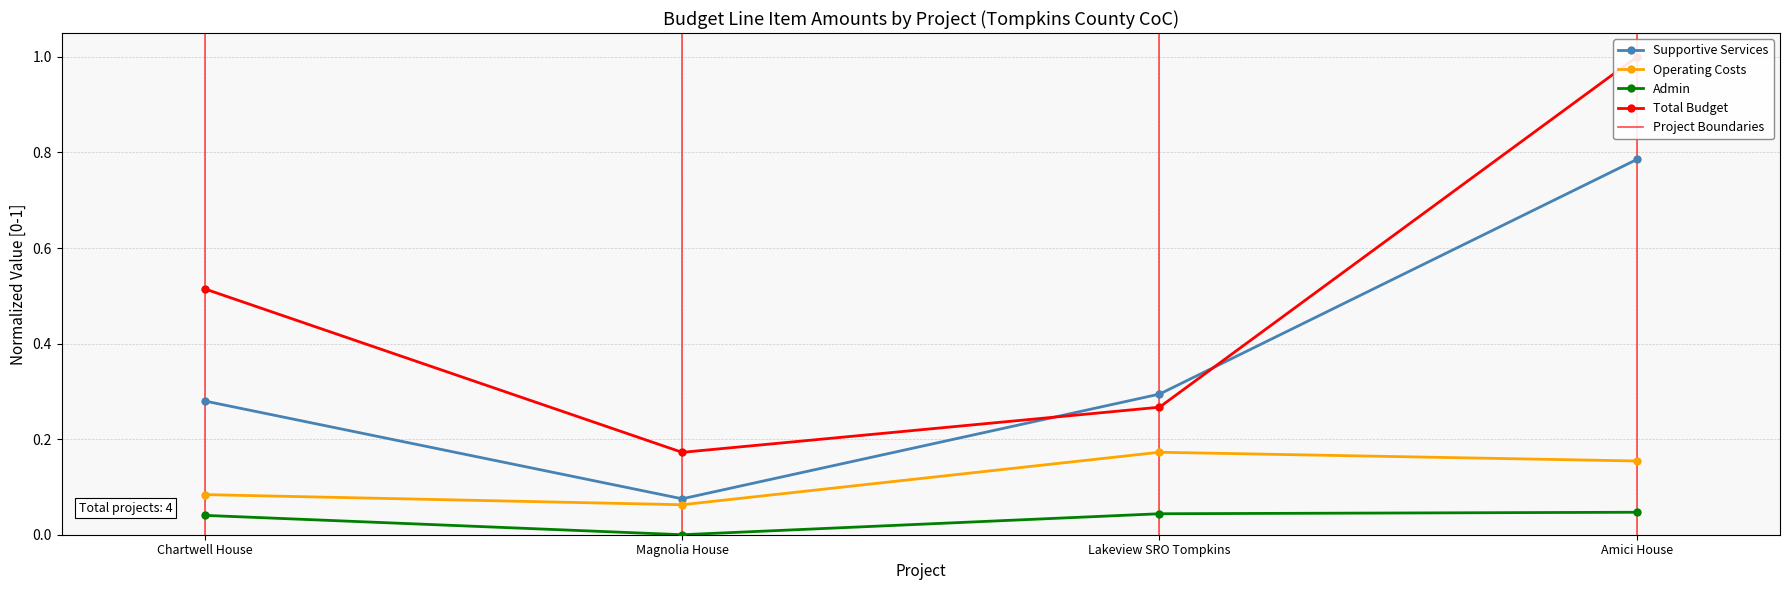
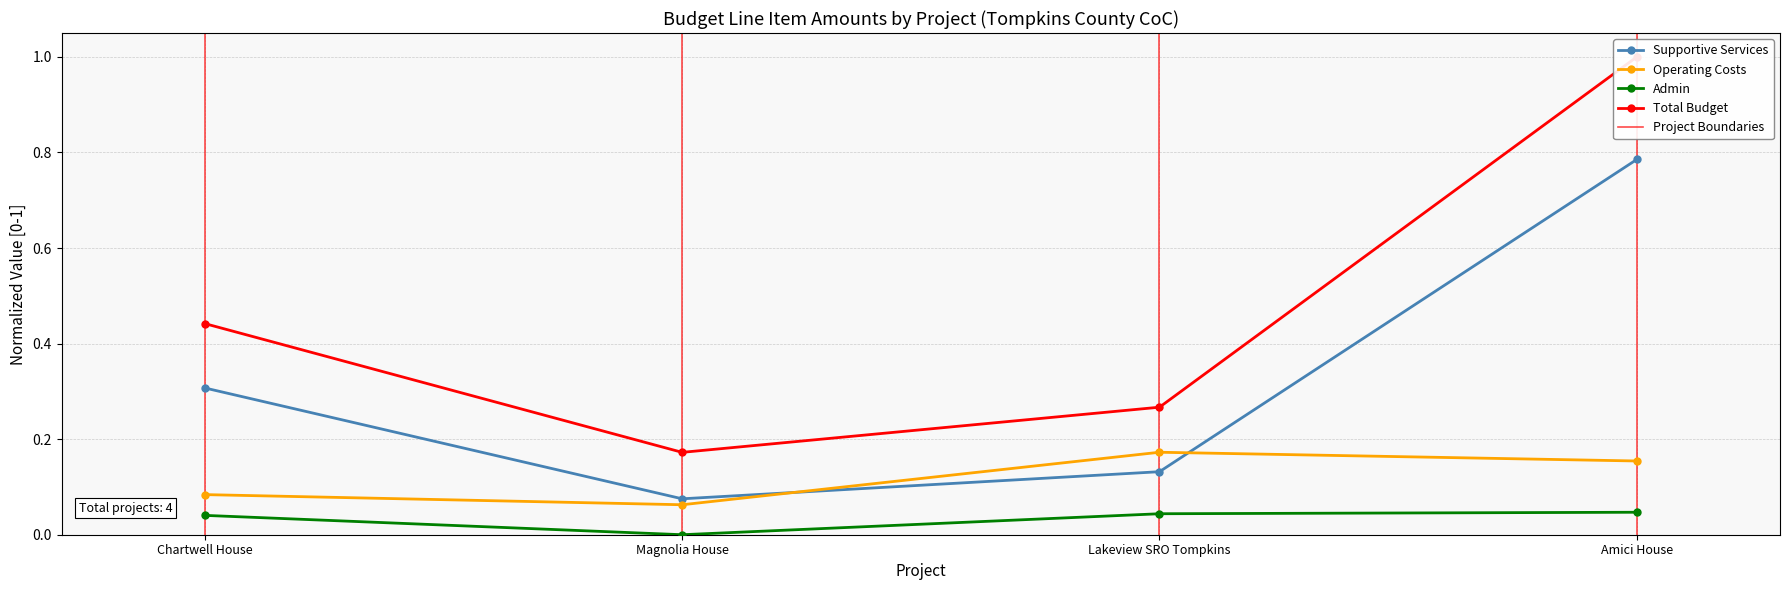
  {
    "Supportive Services": {
-     "Chartwell House": 0.28,
+     "Chartwell House": 0.31,
      "Magnolia House": 0.08,
-     "Lakeview SRO Tompkins": 0.29,
+     "Lakeview SRO Tompkins": 0.13,
      "Amici House": 0.79
    },
    "Operating Costs": {
      "Chartwell House": 0.08,
      "Magnolia House": 0.06,
      "Lakeview SRO Tompkins": 0.17,
      "Amici House": 0.15
    },
    "Admin": {
      "Chartwell House": 0.04,
      "Magnolia House": 0.00,
      "Lakeview SRO Tompkins": 0.04,
      "Amici House": 0.05
    },
    "Total Budget": {
-     "Chartwell House": 0.51,
+     "Chartwell House": 0.44,
      "Magnolia House": 0.17,
      "Lakeview SRO Tompkins": 0.27
    }
  }
